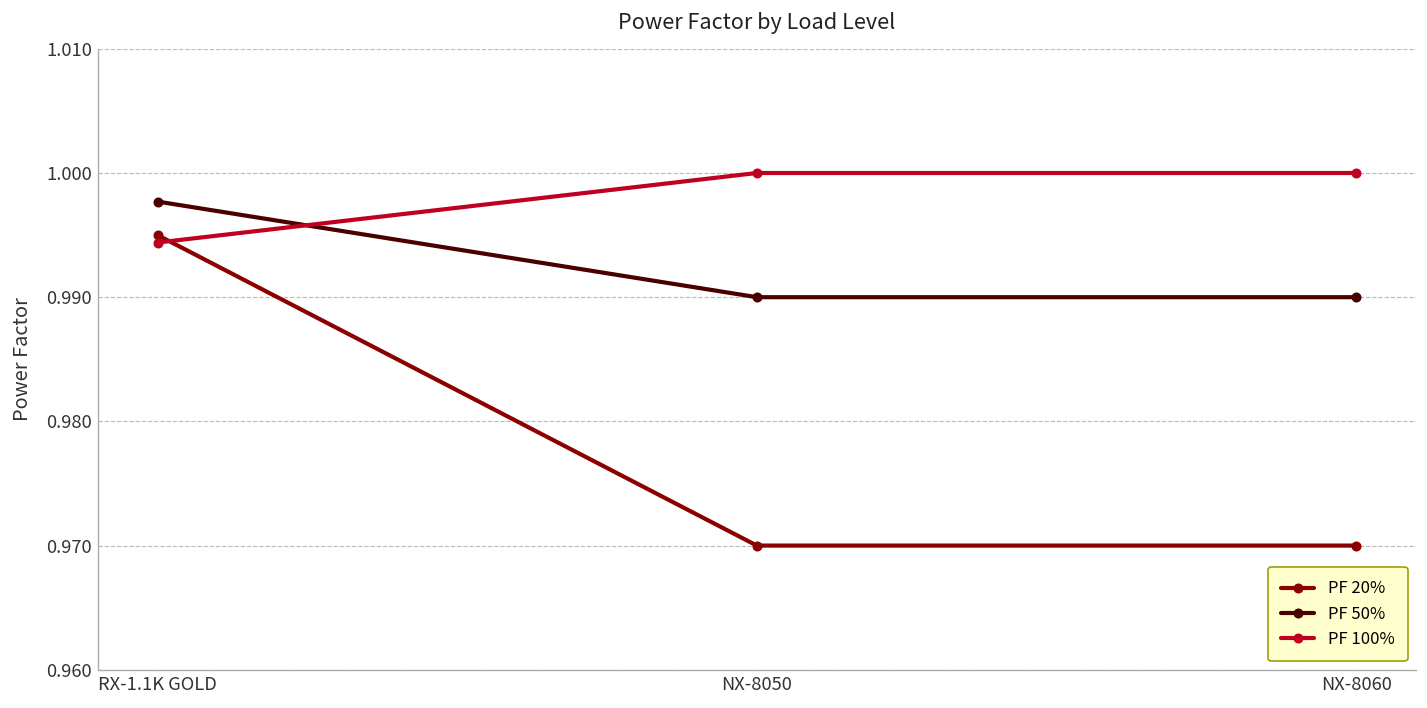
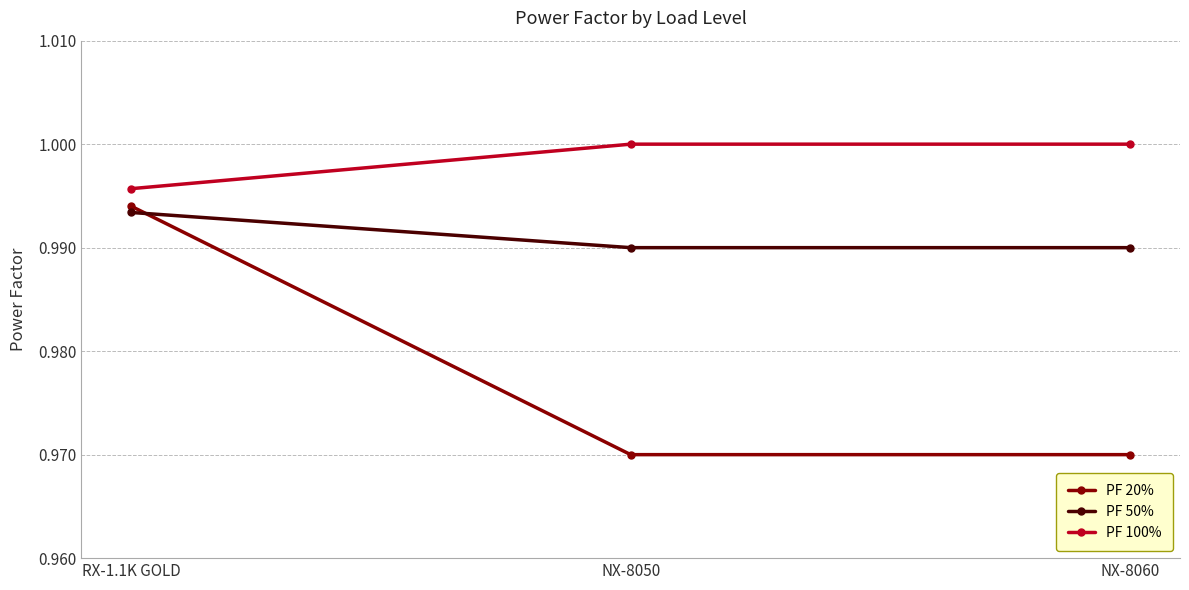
  {
    "PF 20%": {
-     "RX-1.1K GOLD": 0.995,
+     "RX-1.1K GOLD": 0.994,
      "NX-8050": 0.970,
      "NX-8060": 0.970
    },
    "PF 50%": {
-     "RX-1.1K GOLD": 0.9977,
+     "RX-1.1K GOLD": 0.9934,
      "NX-8050": 0.9900,
      "NX-8060": 0.9900
    },
    "PF 100%": {
-     "RX-1.1K GOLD": 0.9944,
+     "RX-1.1K GOLD": 0.9957,
      "NX-8050": 1.0000,
      "NX-8060": 1.0000
    }
  }
